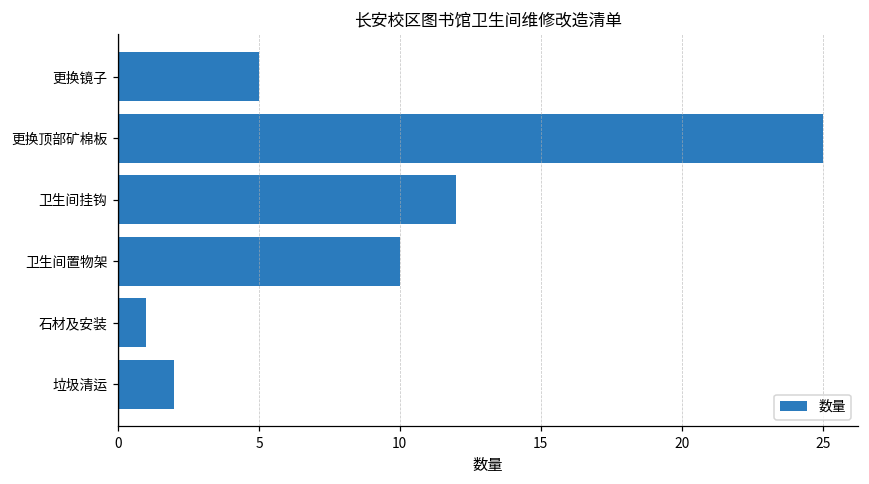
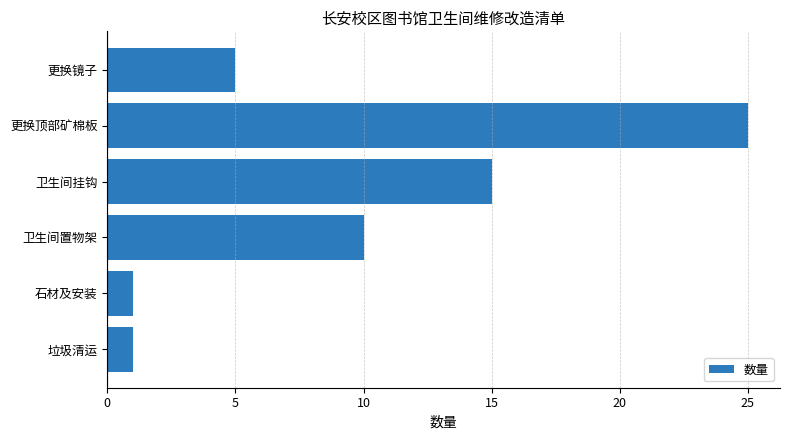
  {
    "更换镜子": 5,
    "更换顶部矿棉板": 25,
-   "卫生间挂钩": 12,
+   "卫生间挂钩": 15,
    "卫生间置物架": 10,
    "石材及安装": 1,
-   "垃圾清运": 2
+   "垃圾清运": 1
  }
